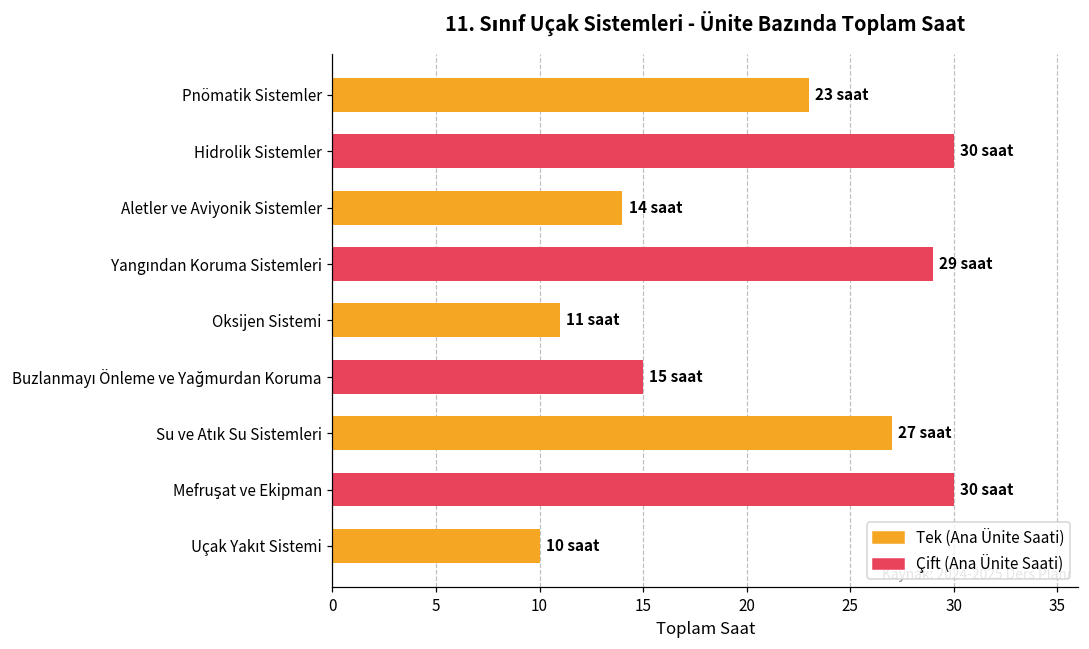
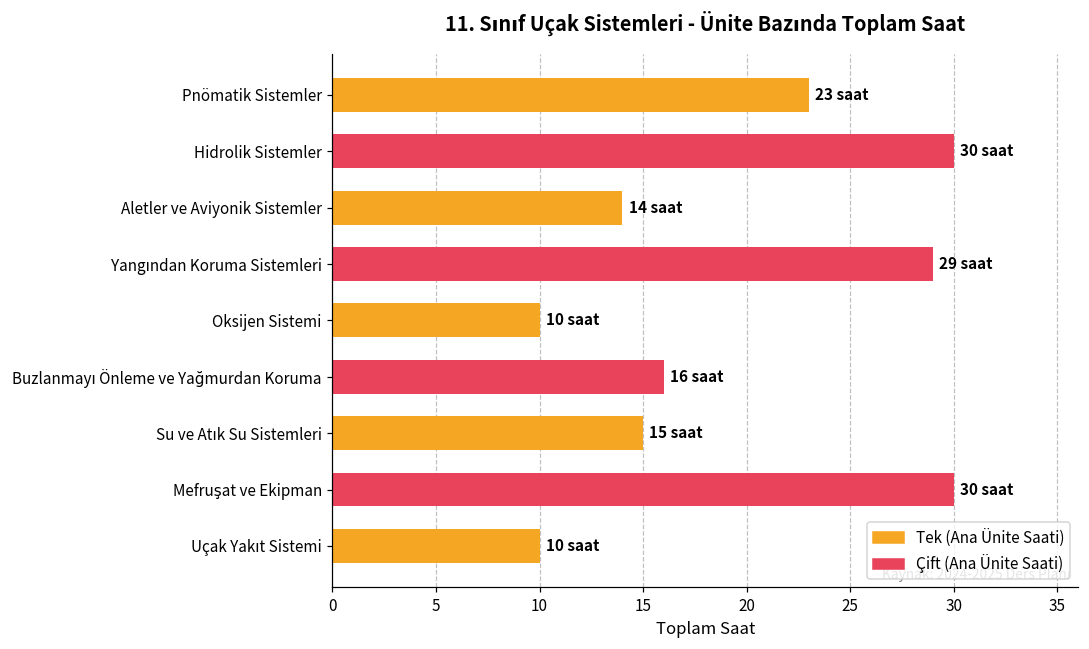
  {
    "Pnömatik Sistemler": 23,
    "Hidrolik Sistemler": 30,
    "Aletler ve Aviyonik Sistemler": 14,
    "Yangından Koruma Sistemleri": 29,
-   "Oksijen Sistemi": 11,
-   "Buzlanmayı Önleme ve Yağmurdan Koruma": 15,
-   "Su ve Atık Su Sistemleri": 27,
+   "Oksijen Sistemi": 10,
+   "Buzlanmayı Önleme ve Yağmurdan Koruma": 16,
+   "Su ve Atık Su Sistemleri": 15,
    "Mefruşat ve Ekipman": 30,
    "Uçak Yakıt Sistemi": 10
  }
